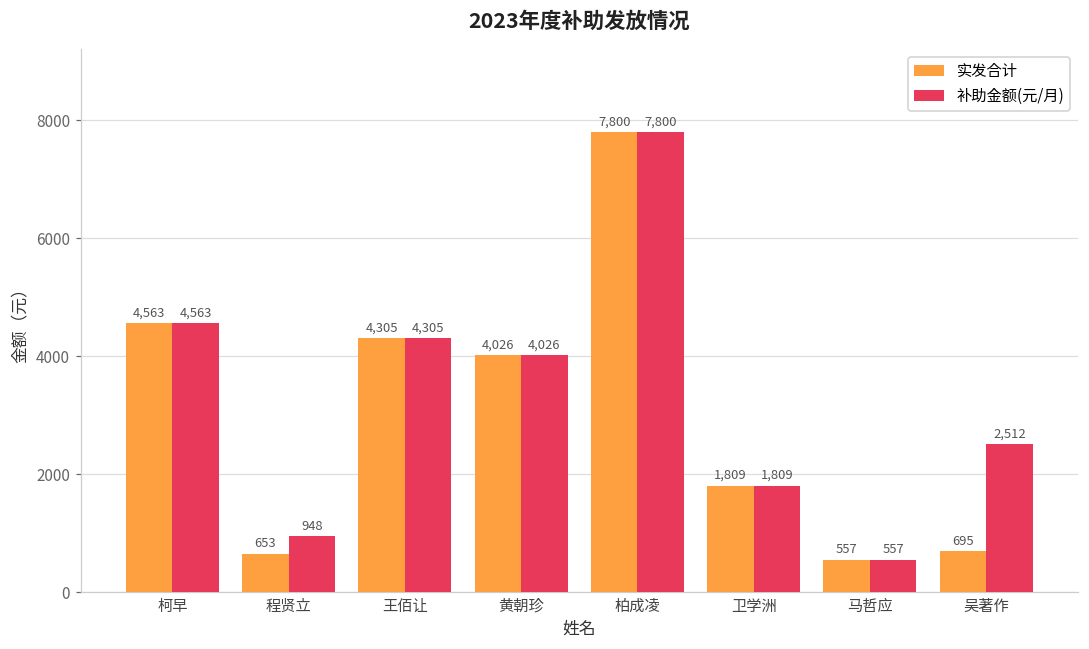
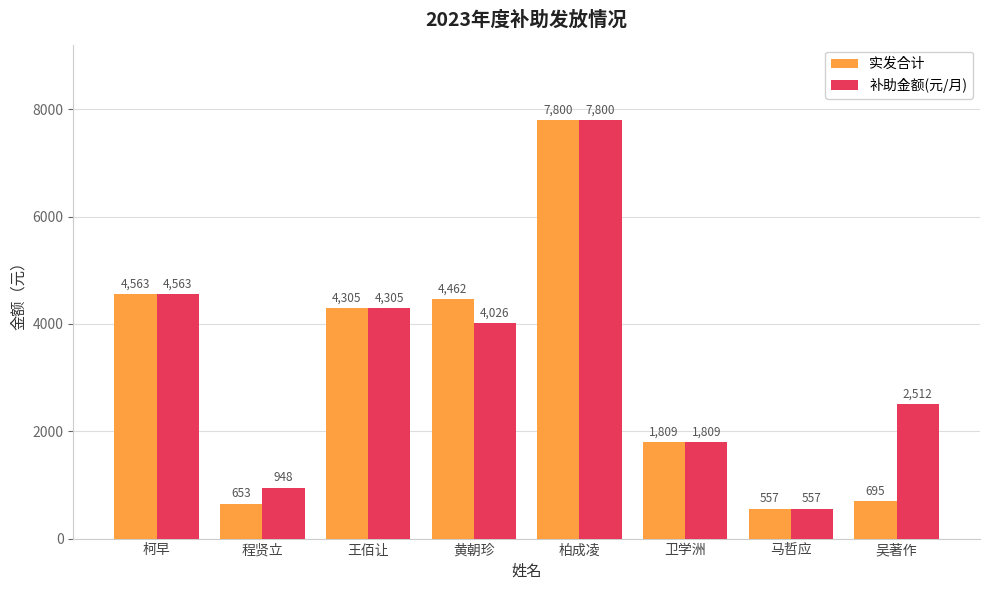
  {
    "实发合计": {
      "柯早": "4,563",
      "程贤立": "653",
      "王佰让": "4,305",
-     "黄朝珍": "4,026",
+     "黄朝珍": "4,462",
      "柏成凌": "7,800",
      "卫学洲": "1,809",
      "马哲应": "557",
      "吴著作": "695"
    },
    "补助金额(元/月)": {
      "柯早": "4,563",
      "程贤立": "948",
      "王佰让": "4,305",
      "黄朝珍": "4,026",
      "柏成凌": "7,800",
      "卫学洲": "1,809",
      "马哲应": "557",
      "吴著作": "2,512"
    }
  }
